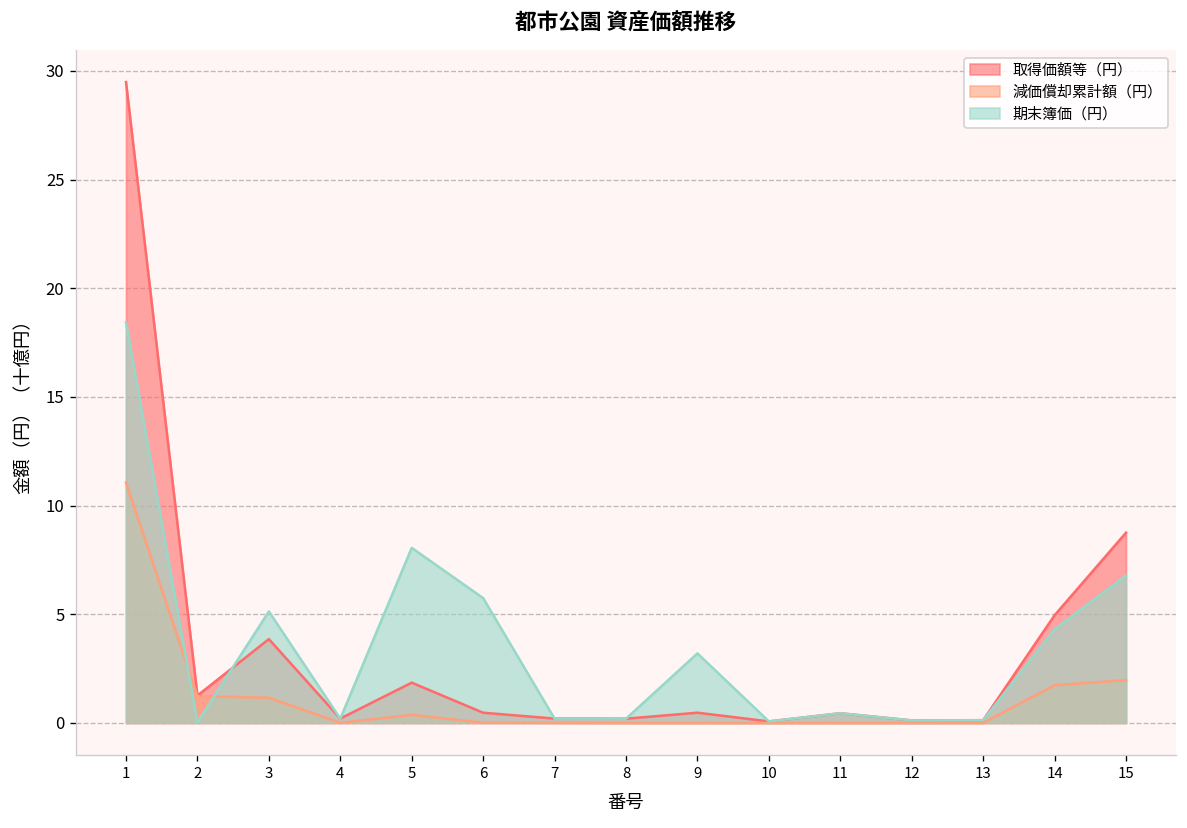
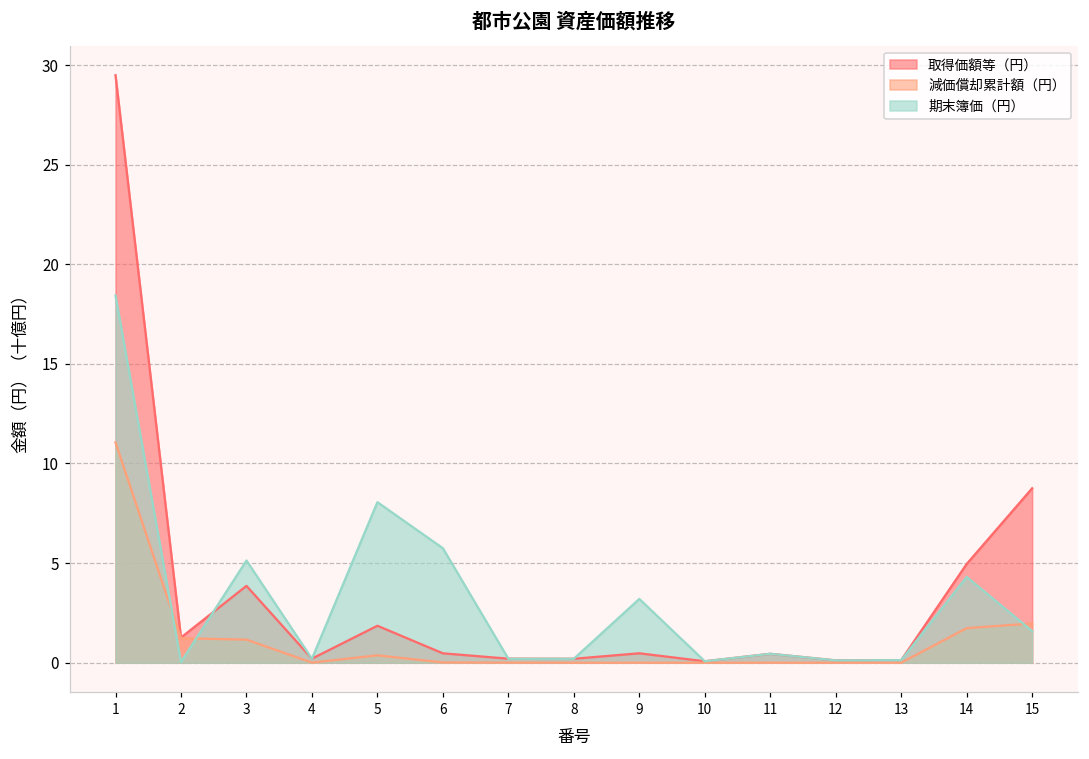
  {
    "期末簿価（円）": {
      "1": 18.4,
      "2": 0.0,
      "3": 5.1,
      "5": 8.1,
      "6": 5.7,
      "9": 3.2,
      "14": 4.3,
-     "15": 6.8
+     "15": 1.6
    }
  }
